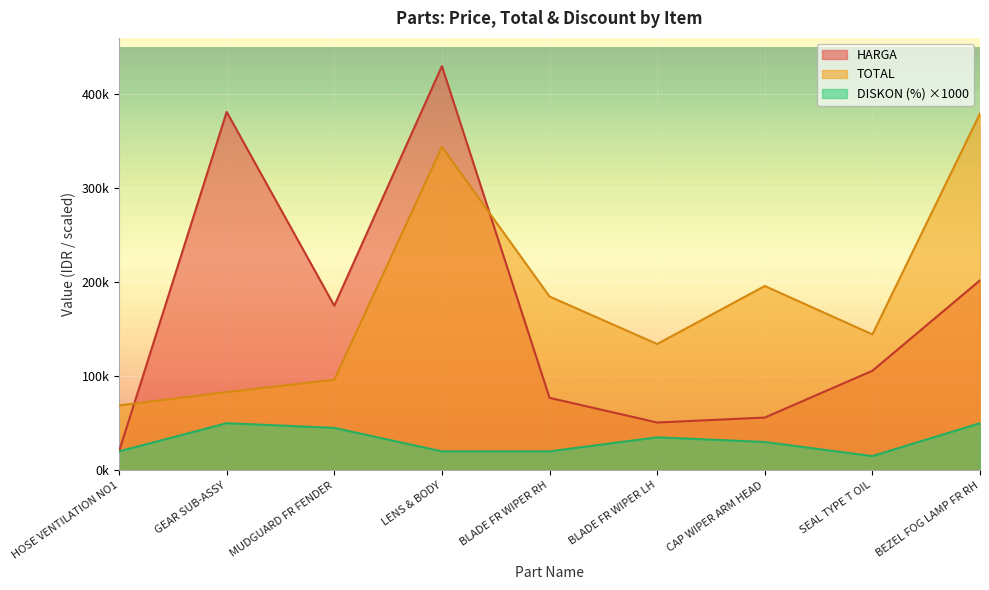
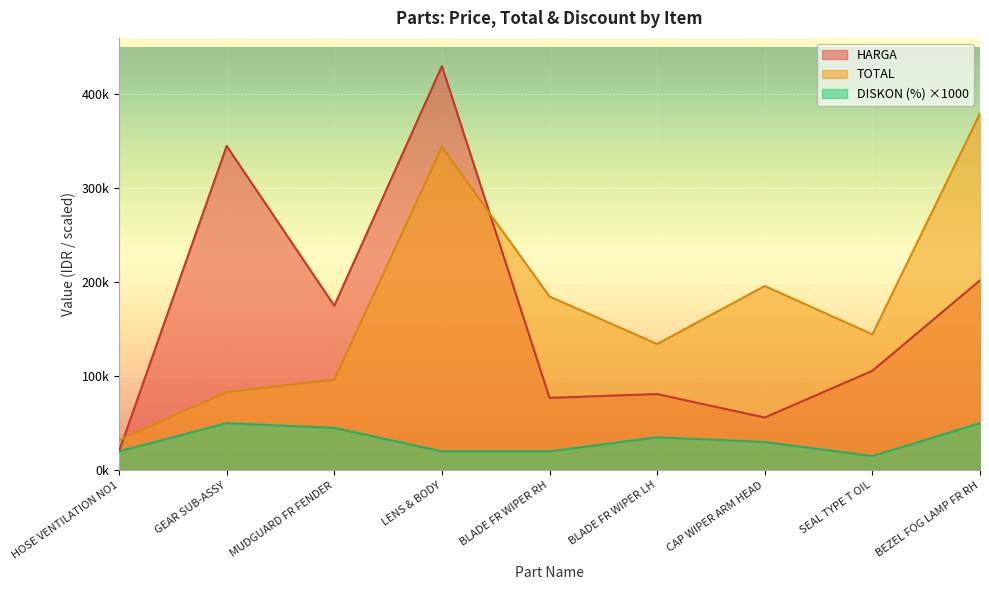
  {
    "HARGA": {
-     "GEAR SUB-ASSY": 380000,
+     "GEAR SUB-ASSY": 350000,
      "MUDGUARD FR FENDER": 180000,
      "LENS & BODY": 430000,
      "BLADE FR WIPER RH": 80000,
-     "BLADE FR WIPER LH": 50000,
+     "BLADE FR WIPER LH": 80000,
      "CAP WIPER ARM HEAD": 60000,
      "SEAL TYPE T OIL": 110000,
      "BEZEL FOG LAMP FR RH": 200000
    },
    "TOTAL": {
-     "HOSE VENTILATION NO1": 70000,
+     "HOSE VENTILATION NO1": 30000,
      "GEAR SUB-ASSY": 80000,
      "MUDGUARD FR FENDER": 100000,
      "LENS & BODY": 340000,
      "BLADE FR WIPER RH": 180000,
      "BLADE FR WIPER LH": 130000,
      "CAP WIPER ARM HEAD": 200000,
      "SEAL TYPE T OIL": 140000,
      "BEZEL FOG LAMP FR RH": 380000
    },
    "DISKON (%) ×1000": {
      "GEAR SUB-ASSY": 50000,
      "MUDGUARD FR FENDER": 50000,
      "LENS & BODY": 20000,
      "BLADE FR WIPER RH": 20000,
      "BLADE FR WIPER LH": 40000,
      "CAP WIPER ARM HEAD": 30000,
      "SEAL TYPE T OIL": 20000,
      "BEZEL FOG LAMP FR RH": 50000
    }
  }
